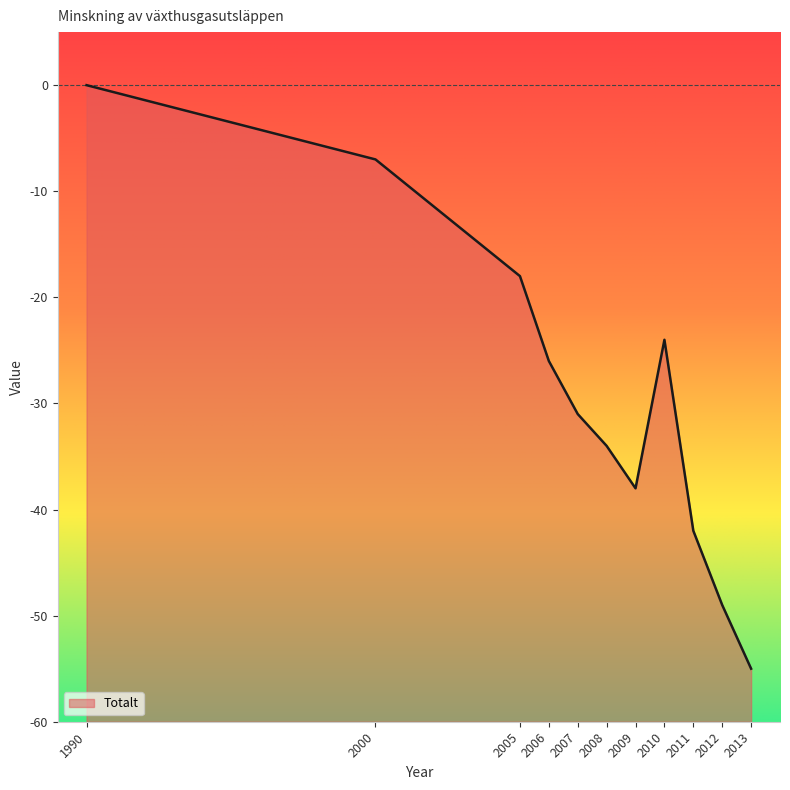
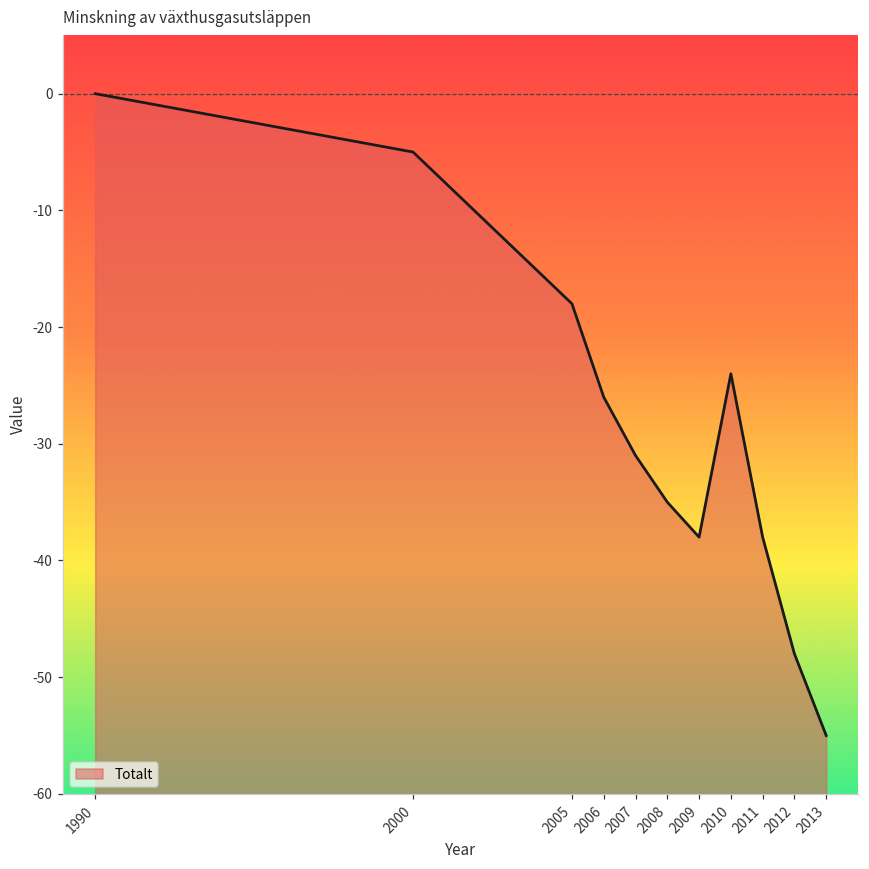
  {
    "1990": 0,
-   "2000": -7,
+   "2000": -5,
    "2005": -18,
    "2006": -26,
    "2007": -31,
-   "2008": -34,
+   "2008": -35,
    "2009": -38,
    "2010": -24,
-   "2011": -42,
-   "2012": -49,
+   "2011": -38,
+   "2012": -48,
    "2013": -55
  }
